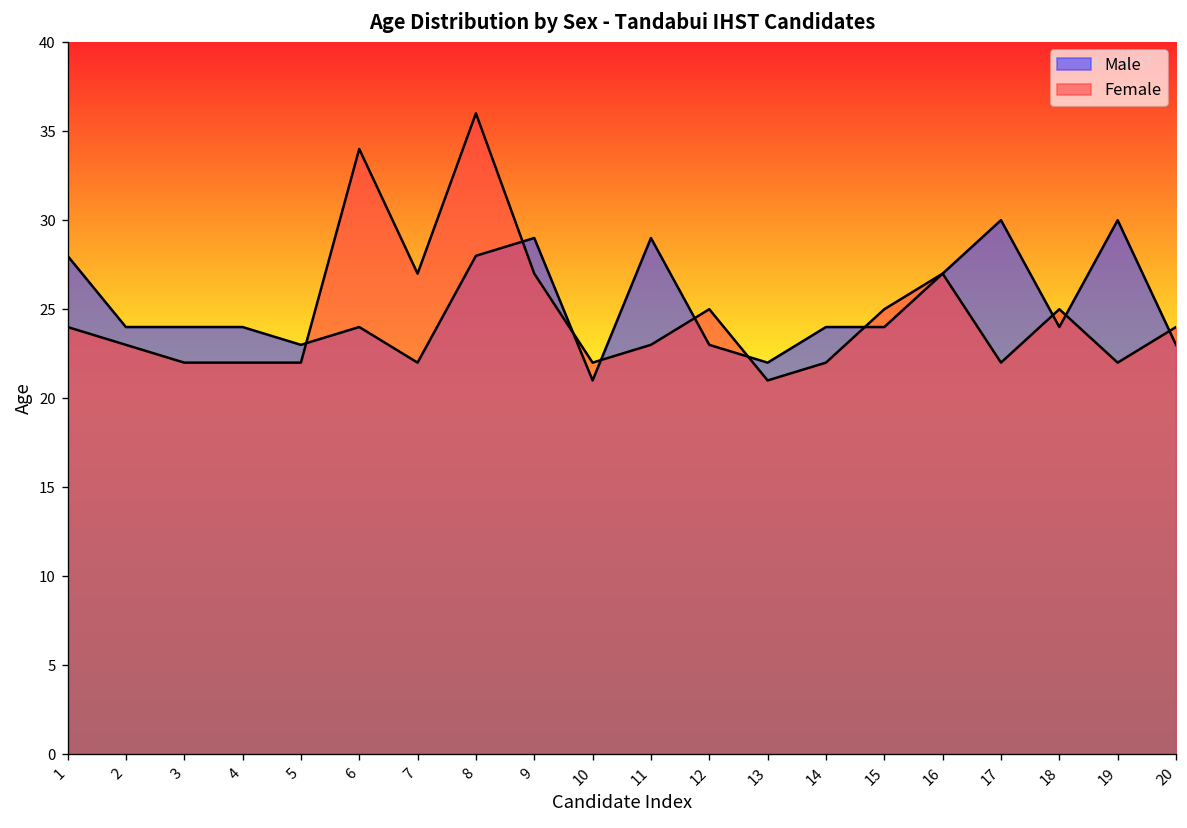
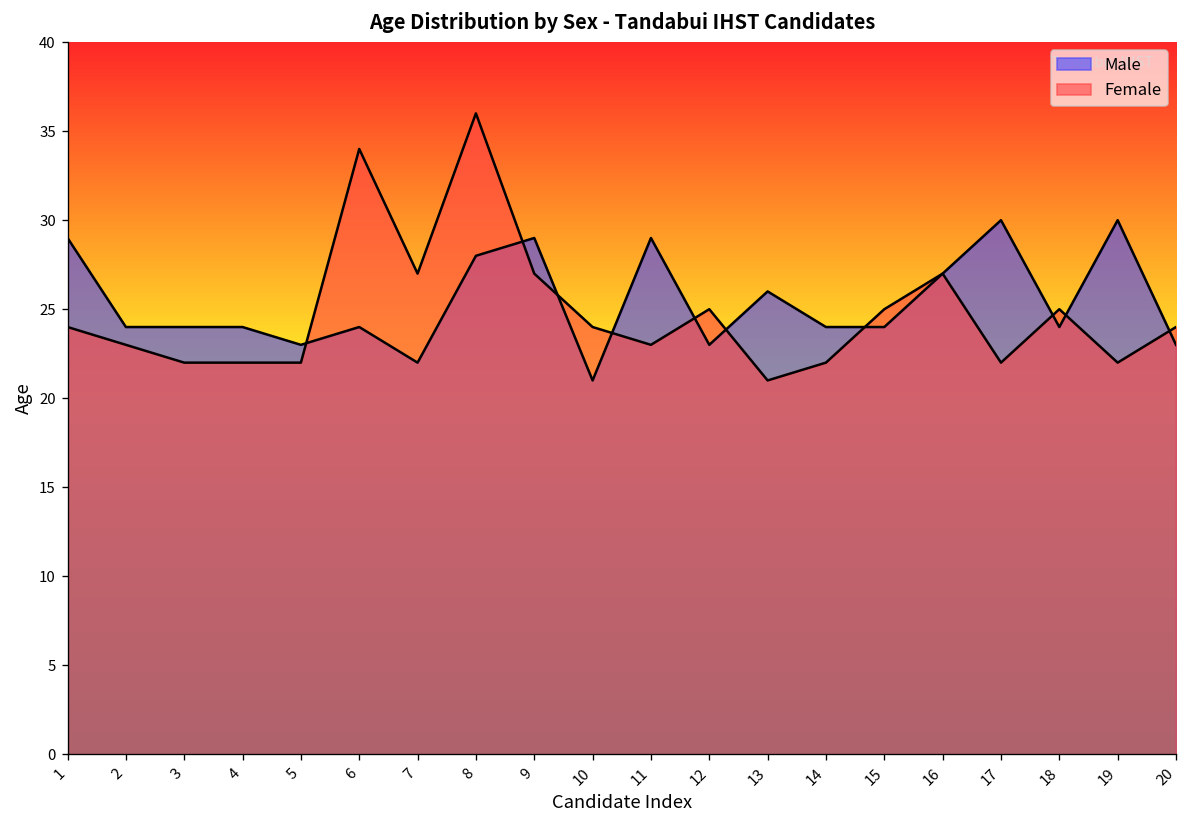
  {
    "Male": {
-     "1": 28,
+     "1": 29,
      "2": 24,
      "3": 24,
      "4": 24,
      "5": 23,
      "6": 24,
      "7": 22,
      "8": 28,
      "9": 29,
      "10": 21,
      "11": 29,
      "12": 23,
-     "13": 22,
+     "13": 26,
      "14": 24,
      "15": 24,
      "17": 30,
      "18": 24,
      "19": 30,
      "20": 23
    },
    "Female": {
      "1": 24,
      "2": 23,
      "3": 22,
      "4": 22,
      "5": 22,
      "6": 34,
      "7": 27,
      "8": 36,
      "9": 27,
-     "10": 22,
+     "10": 24,
      "11": 23,
      "12": 25,
      "13": 21,
      "14": 22,
      "15": 25,
      "17": 22,
      "18": 25,
      "19": 22,
      "20": 24
    }
  }
